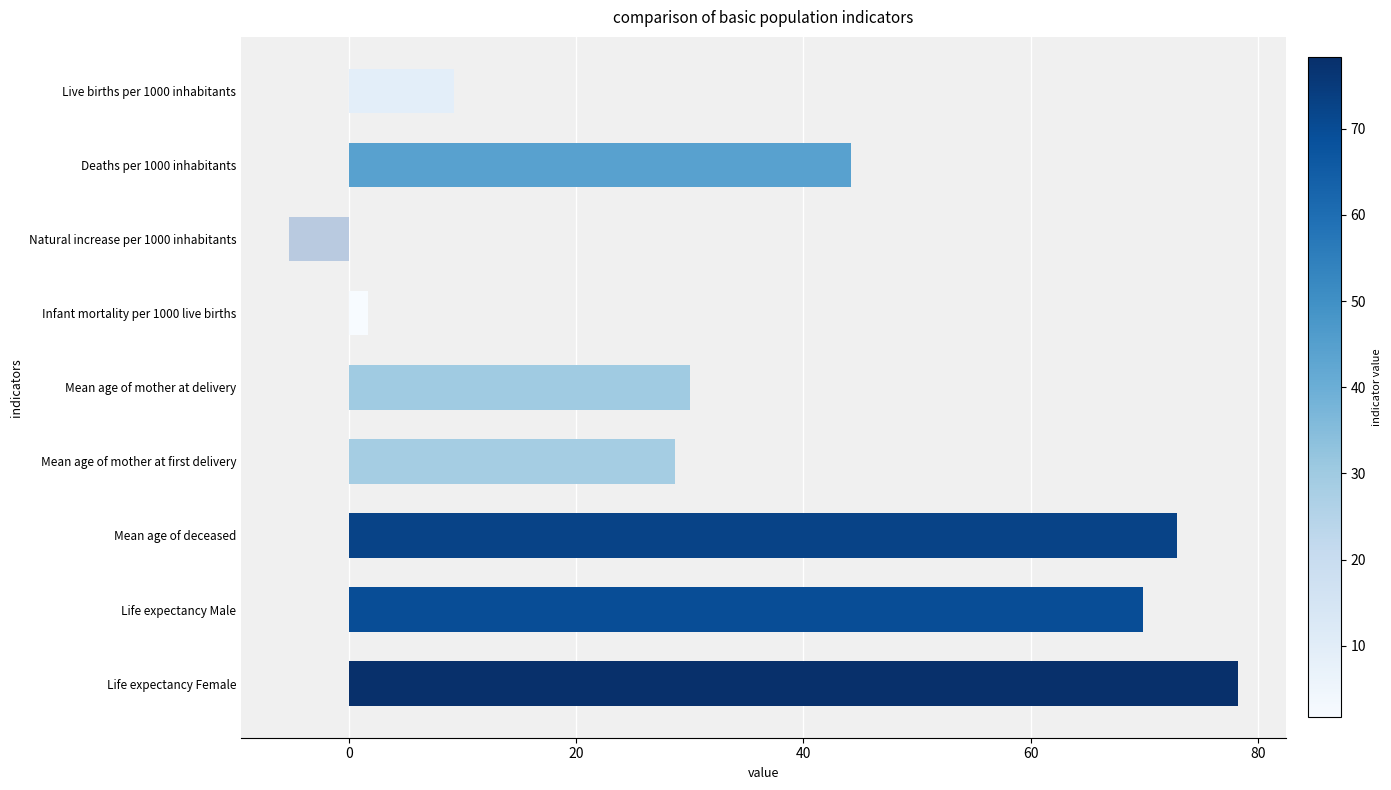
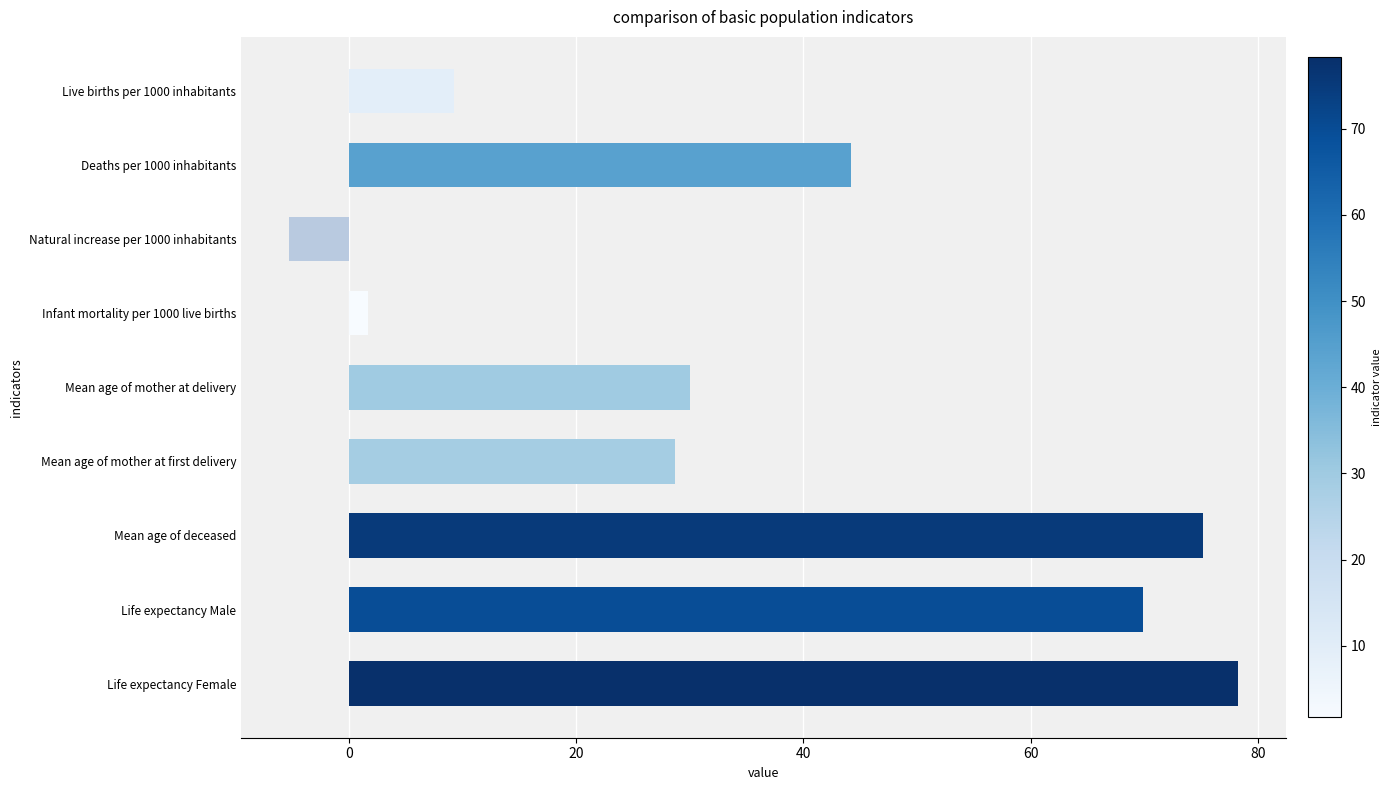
  {
    "Live births per 1000 inhabitants": 9.3,
    "Deaths per 1000 inhabitants": 44.2,
    "Natural increase per 1000 inhabitants": -5.3,
    "Infant mortality per 1000 live births": 1.7,
    "Mean age of mother at delivery": 30.1,
    "Mean age of mother at first delivery": 28.7,
-   "Mean age of deceased": 72.9,
+   "Mean age of deceased": 75.1,
    "Life expectancy Male": 69.9,
    "Life expectancy Female": 78.3
  }
